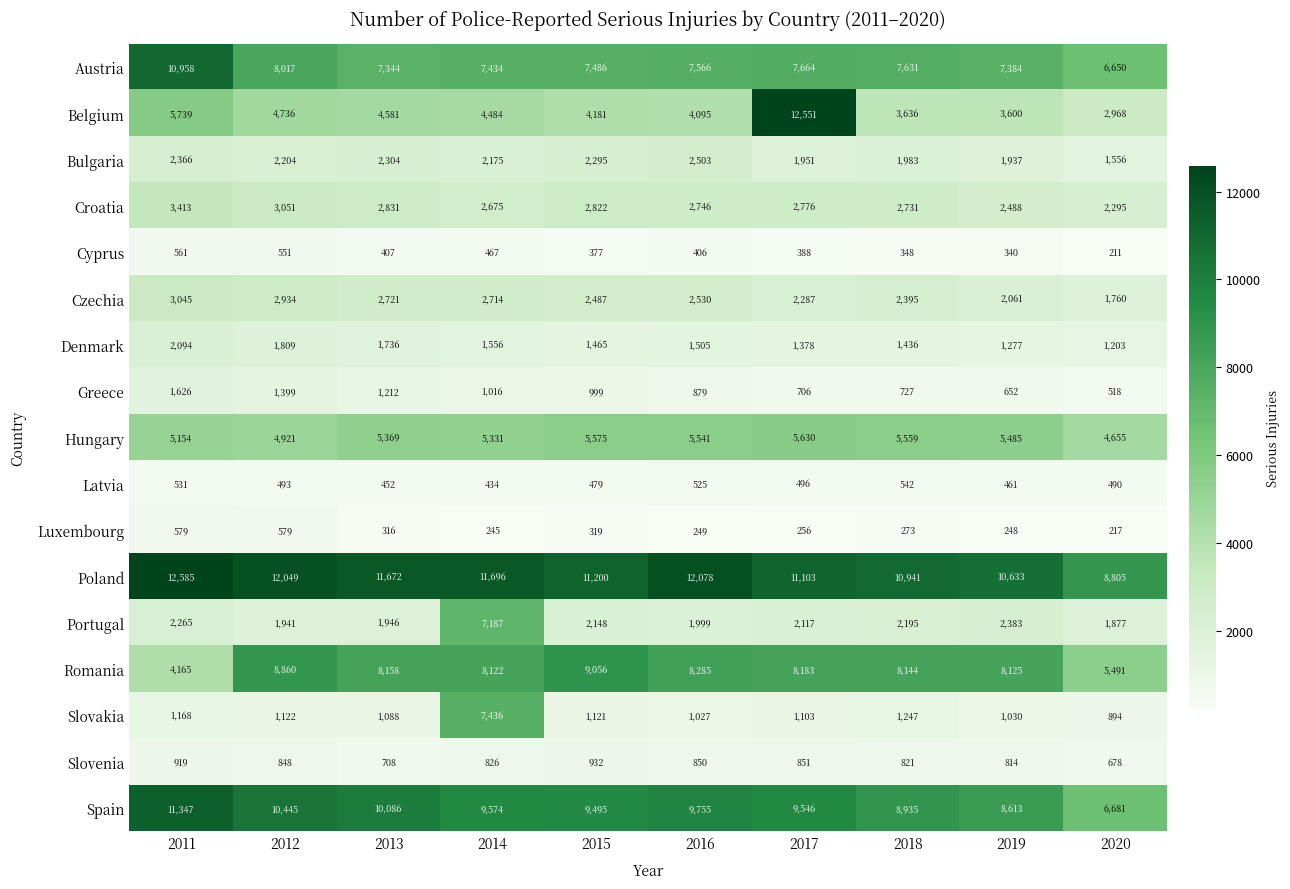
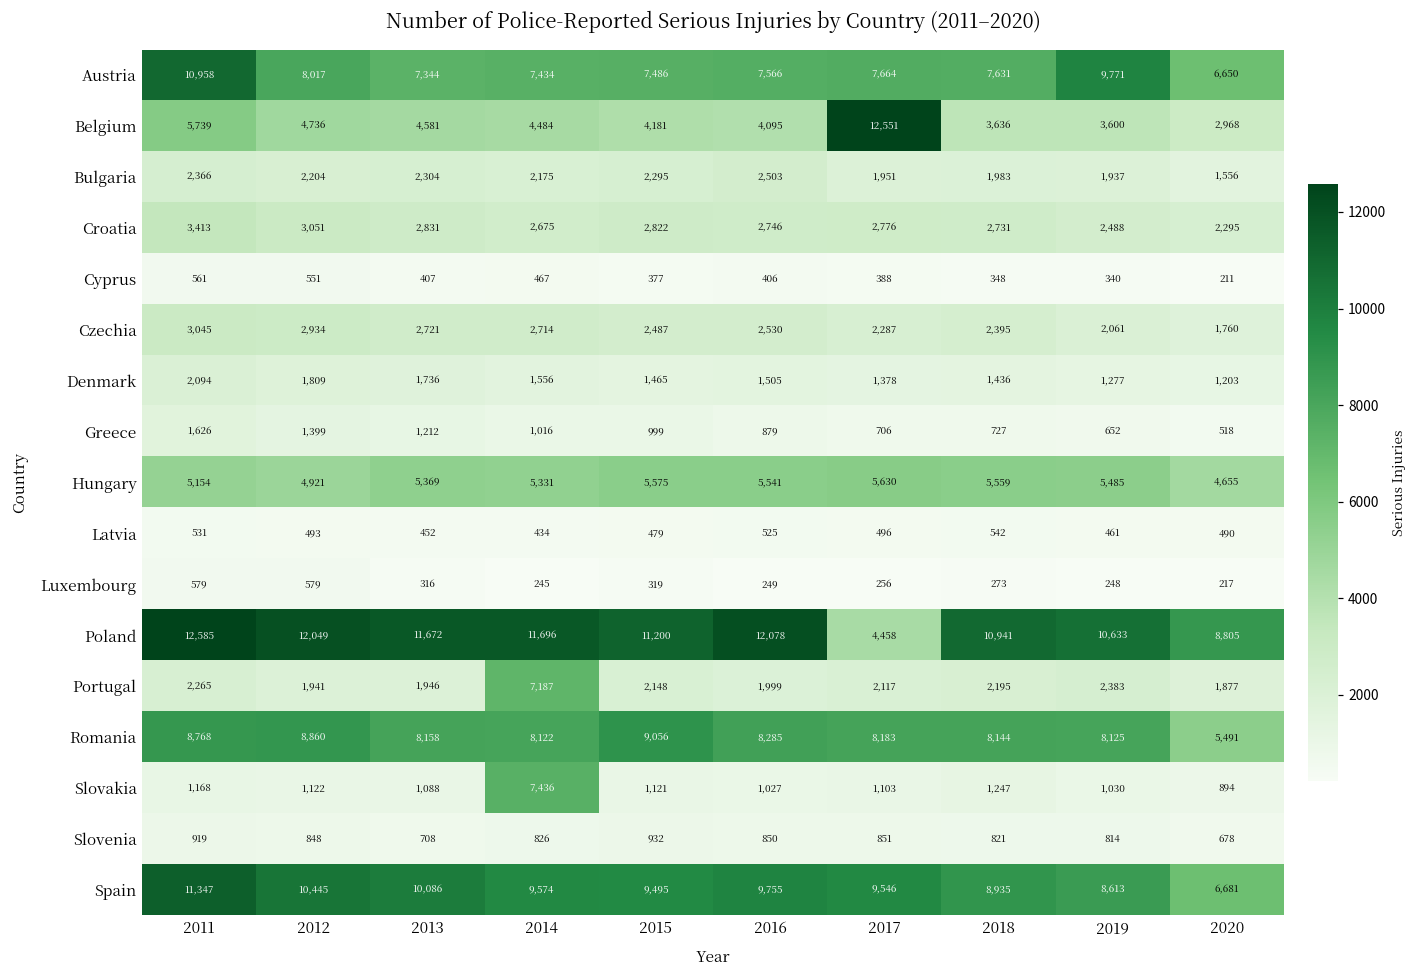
  {
    "Austria": {
      "2011": "10,958",
      "2012": "8,017",
      "2013": "7,344",
      "2014": "7,434",
      "2015": "7,486",
      "2016": "7,566",
      "2017": "7,664",
      "2018": "7,631",
-     "2019": "7,384",
+     "2019": "9,771",
      "2020": "6,650"
    },
    "Belgium": {
      "2011": "5,739",
      "2012": "4,736",
      "2013": "4,581",
      "2014": "4,484",
      "2015": "4,181",
      "2016": "4,095",
      "2017": "12,551",
      "2018": "3,636",
      "2019": "3,600",
      "2020": "2,968"
    },
    "Bulgaria": {
      "2011": "2,366",
      "2012": "2,204",
      "2013": "2,304",
      "2014": "2,175",
      "2015": "2,295",
      "2016": "2,503",
      "2017": "1,951",
      "2018": "1,983",
      "2019": "1,937",
      "2020": "1,556"
    },
    "Croatia": {
      "2011": "3,413",
      "2012": "3,051",
      "2013": "2,831",
      "2014": "2,675",
      "2015": "2,822",
      "2016": "2,746",
      "2017": "2,776",
      "2018": "2,731",
      "2019": "2,488",
      "2020": "2,295"
    },
    "Cyprus": {
      "2011": "561",
      "2012": "551",
      "2013": "407",
      "2014": "467",
      "2015": "377",
      "2016": "406",
      "2017": "388",
      "2018": "348",
      "2019": "340",
      "2020": "211"
    },
    "Czechia": {
      "2011": "3,045",
      "2012": "2,934",
      "2013": "2,721",
      "2014": "2,714",
      "2015": "2,487",
      "2016": "2,530",
      "2017": "2,287",
      "2018": "2,395",
      "2019": "2,061",
      "2020": "1,760"
    },
    "Denmark": {
      "2011": "2,094",
      "2012": "1,809",
      "2013": "1,736",
      "2014": "1,556",
      "2015": "1,465",
      "2016": "1,505",
      "2017": "1,378",
      "2018": "1,436",
      "2019": "1,277",
      "2020": "1,203"
    },
    "Greece": {
      "2011": "1,626",
      "2012": "1,399",
      "2013": "1,212",
      "2014": "1,016",
      "2015": "999",
      "2016": "879",
      "2017": "706",
      "2018": "727",
      "2019": "652",
      "2020": "518"
    },
    "Hungary": {
      "2011": "5,154",
      "2012": "4,921",
      "2013": "5,369",
      "2014": "5,331",
      "2015": "5,575",
      "2016": "5,541",
      "2017": "5,630",
      "2018": "5,559",
      "2019": "5,485",
      "2020": "4,655"
    },
    "Latvia": {
      "2011": "531",
      "2012": "493",
      "2013": "452",
      "2014": "434",
      "2015": "479",
      "2016": "525",
      "2017": "496",
      "2018": "542",
      "2019": "461",
      "2020": "490"
    },
    "Luxembourg": {
      "2011": "579",
      "2012": "579",
      "2013": "316",
      "2014": "245",
      "2015": "319",
      "2016": "249",
      "2017": "256",
      "2018": "273",
      "2019": "248",
      "2020": "217"
    },
    "Poland": {
      "2011": "12,585",
      "2012": "12,049",
      "2013": "11,672",
      "2014": "11,696",
      "2015": "11,200",
      "2016": "12,078",
-     "2017": "11,103",
+     "2017": "4,458",
      "2018": "10,941",
      "2019": "10,633",
      "2020": "8,805"
    },
    "Portugal": {
      "2011": "2,265",
      "2012": "1,941",
      "2013": "1,946",
      "2014": "7,187",
      "2015": "2,148",
      "2016": "1,999",
      "2017": "2,117",
      "2018": "2,195",
      "2019": "2,383",
      "2020": "1,877"
    },
    "Romania": {
-     "2011": "4,165",
+     "2011": "8,768",
      "2012": "8,860",
      "2013": "8,158",
      "2014": "8,122",
      "2015": "9,056",
      "2016": "8,285",
      "2017": "8,183",
      "2018": "8,144",
      "2019": "8,125",
      "2020": "5,491"
    },
    "Slovakia": {
      "2011": "1,168",
      "2012": "1,122",
      "2013": "1,088",
      "2014": "7,436",
      "2015": "1,121",
      "2016": "1,027",
      "2017": "1,103",
      "2018": "1,247",
      "2019": "1,030",
      "2020": "894"
    },
    "Slovenia": {
      "2011": "919",
      "2012": "848",
      "2013": "708",
      "2014": "826",
      "2015": "932",
      "2016": "850",
      "2017": "851",
      "2018": "821",
      "2019": "814",
      "2020": "678"
    },
    "Spain": {
      "2011": "11,347",
      "2012": "10,445",
      "2013": "10,086",
      "2014": "9,574",
      "2015": "9,495",
      "2016": "9,755",
      "2017": "9,546",
      "2018": "8,935",
      "2019": "8,613",
      "2020": "6,681"
    }
  }
